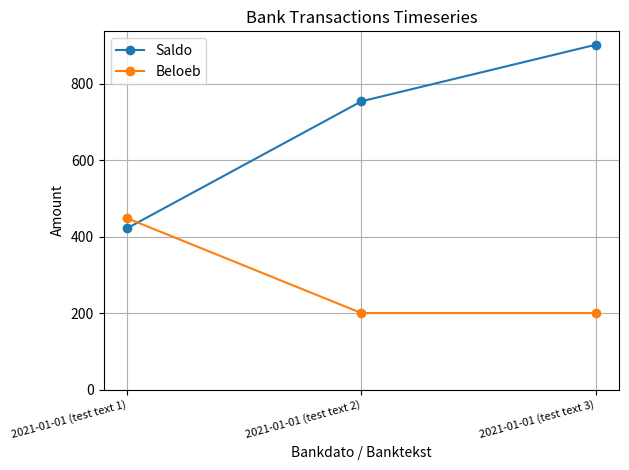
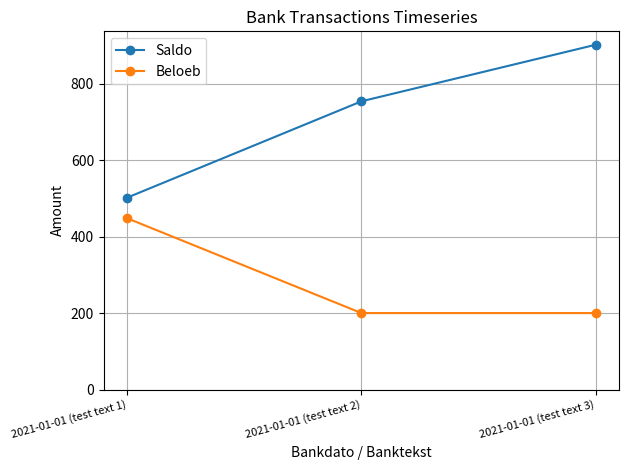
  {
    "Saldo": {
-     "2021-01-01 (test text 1)": 420,
+     "2021-01-01 (test text 1)": 500,
      "2021-01-01 (test text 2)": 750,
      "2021-01-01 (test text 3)": 900
    },
    "Beloeb": {
      "2021-01-01 (test text 1)": 450,
      "2021-01-01 (test text 2)": 200,
      "2021-01-01 (test text 3)": 200
    }
  }
